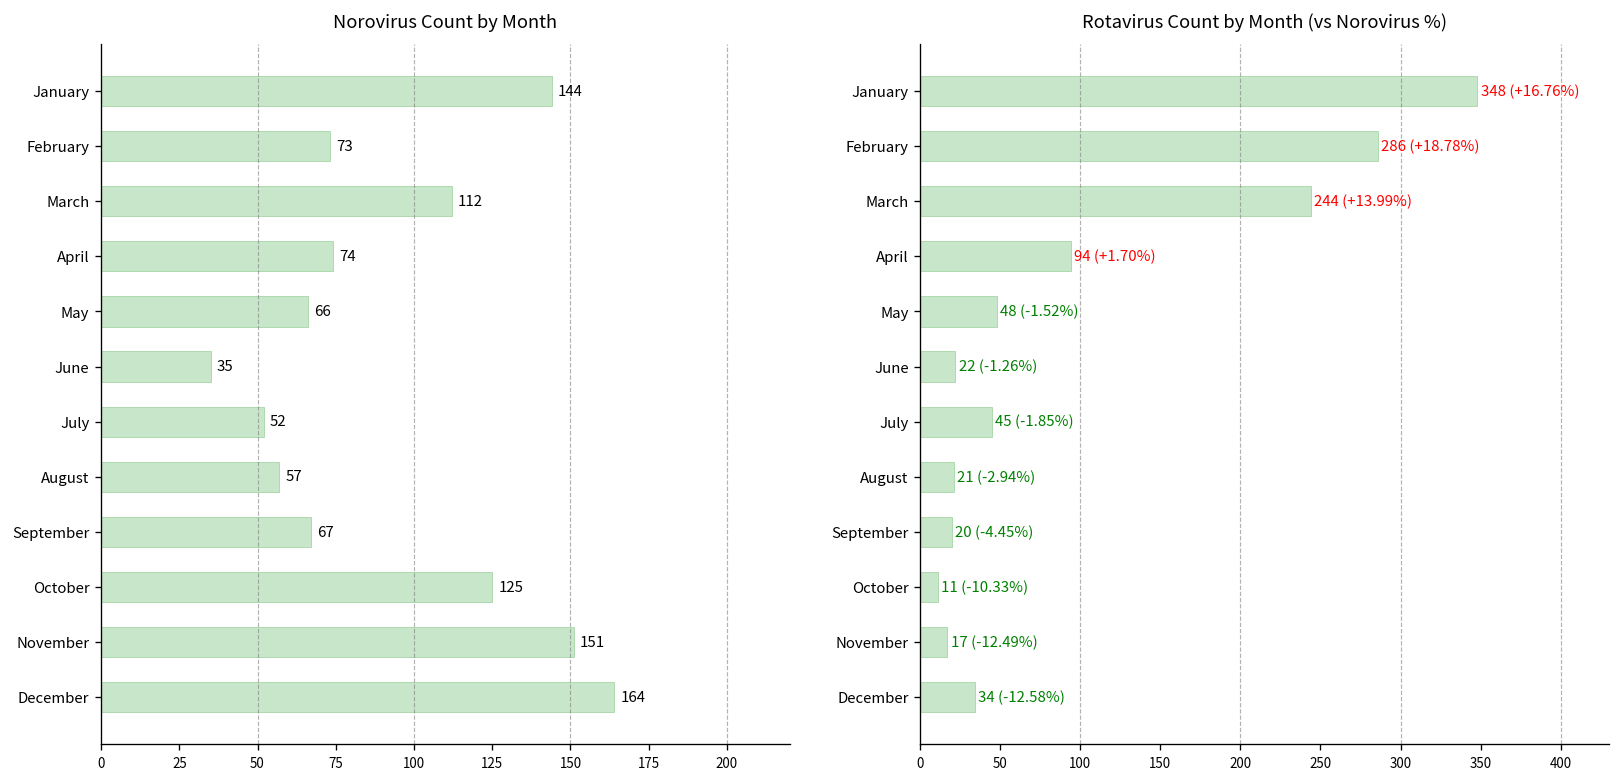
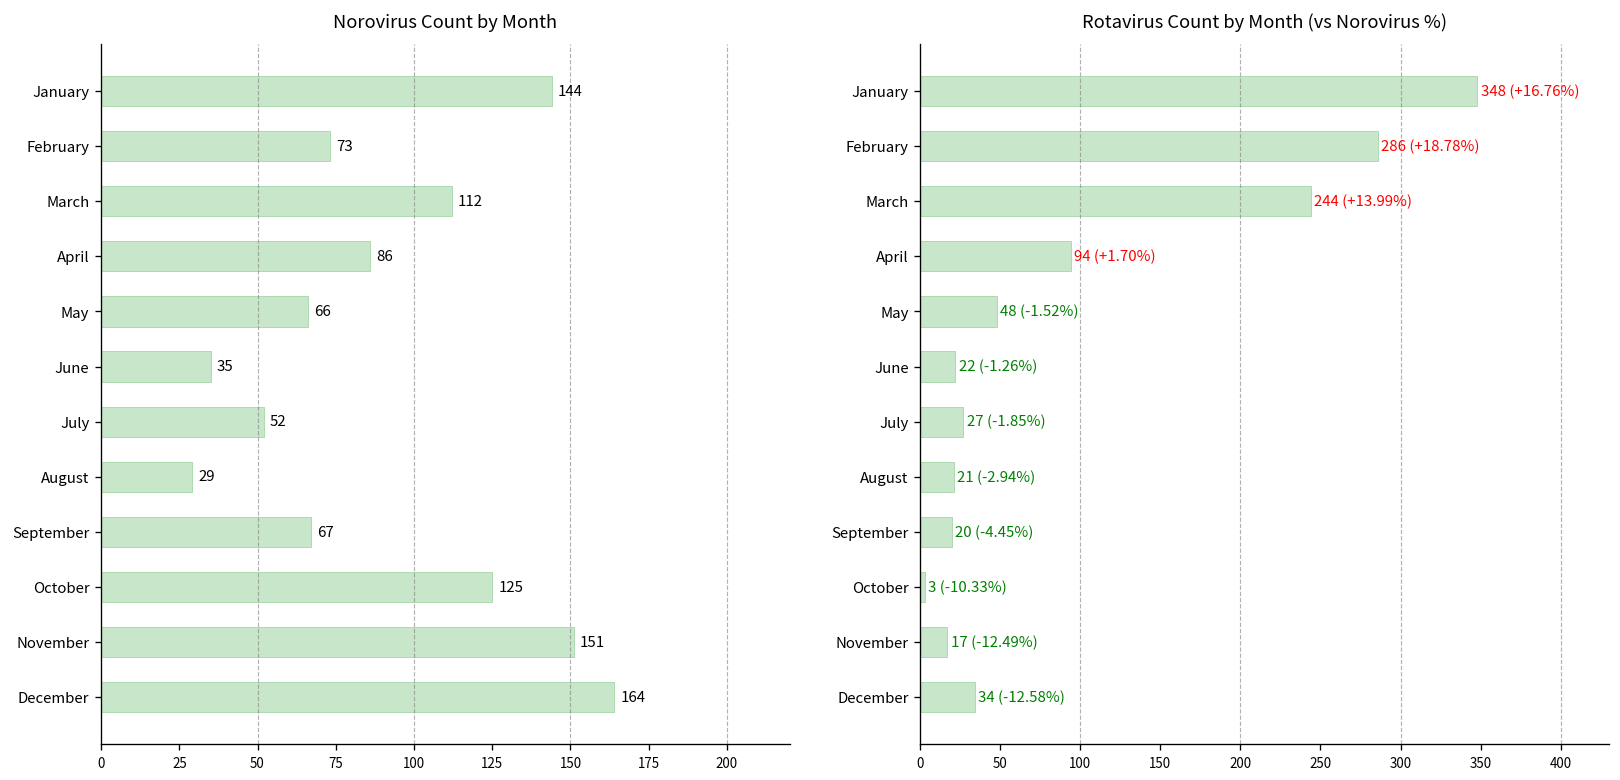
  {
    "Norovirus Count by Month": {
      "January": 144,
      "February": 73,
      "March": 112,
-     "April": 74,
+     "April": 86,
      "May": 66,
      "June": 35,
      "July": 52,
-     "August": 57,
+     "August": 29,
      "September": 67,
      "October": 125,
      "November": 151,
      "December": 164
    },
    "Rotavirus Count by Month (vs Norovirus %)": {
      "January": 348,
      "February": 286,
      "March": 244,
      "April": 94,
      "May": 48,
      "June": 22,
-     "July": 45,
+     "July": 27,
      "August": 21,
      "September": 20,
-     "October": 11,
+     "October": 3,
      "November": 17,
      "December": 34
    }
  }
